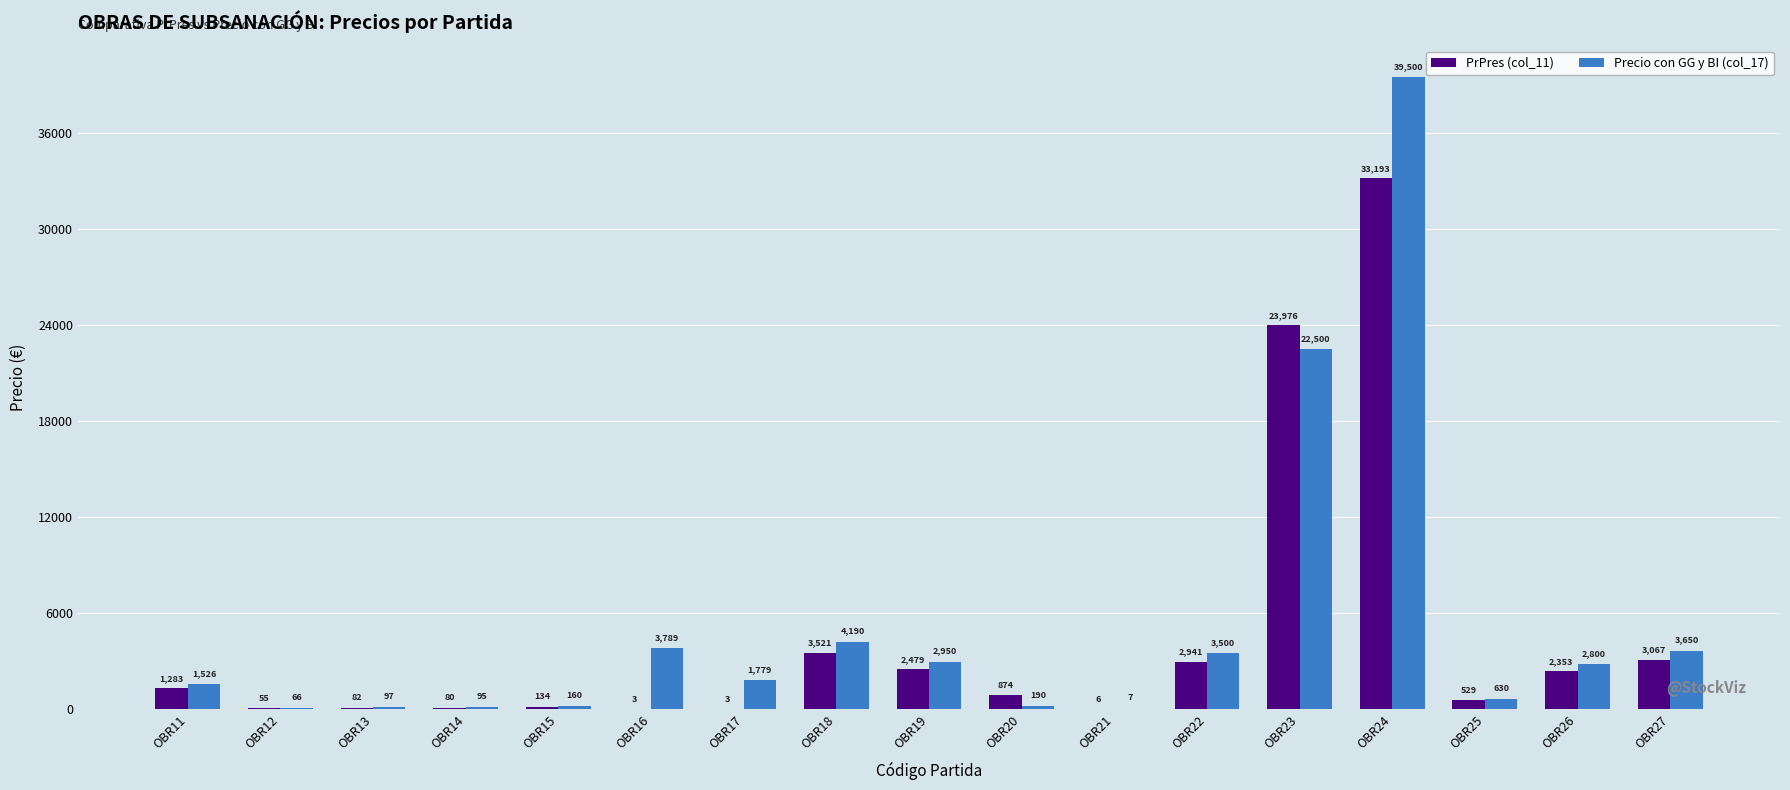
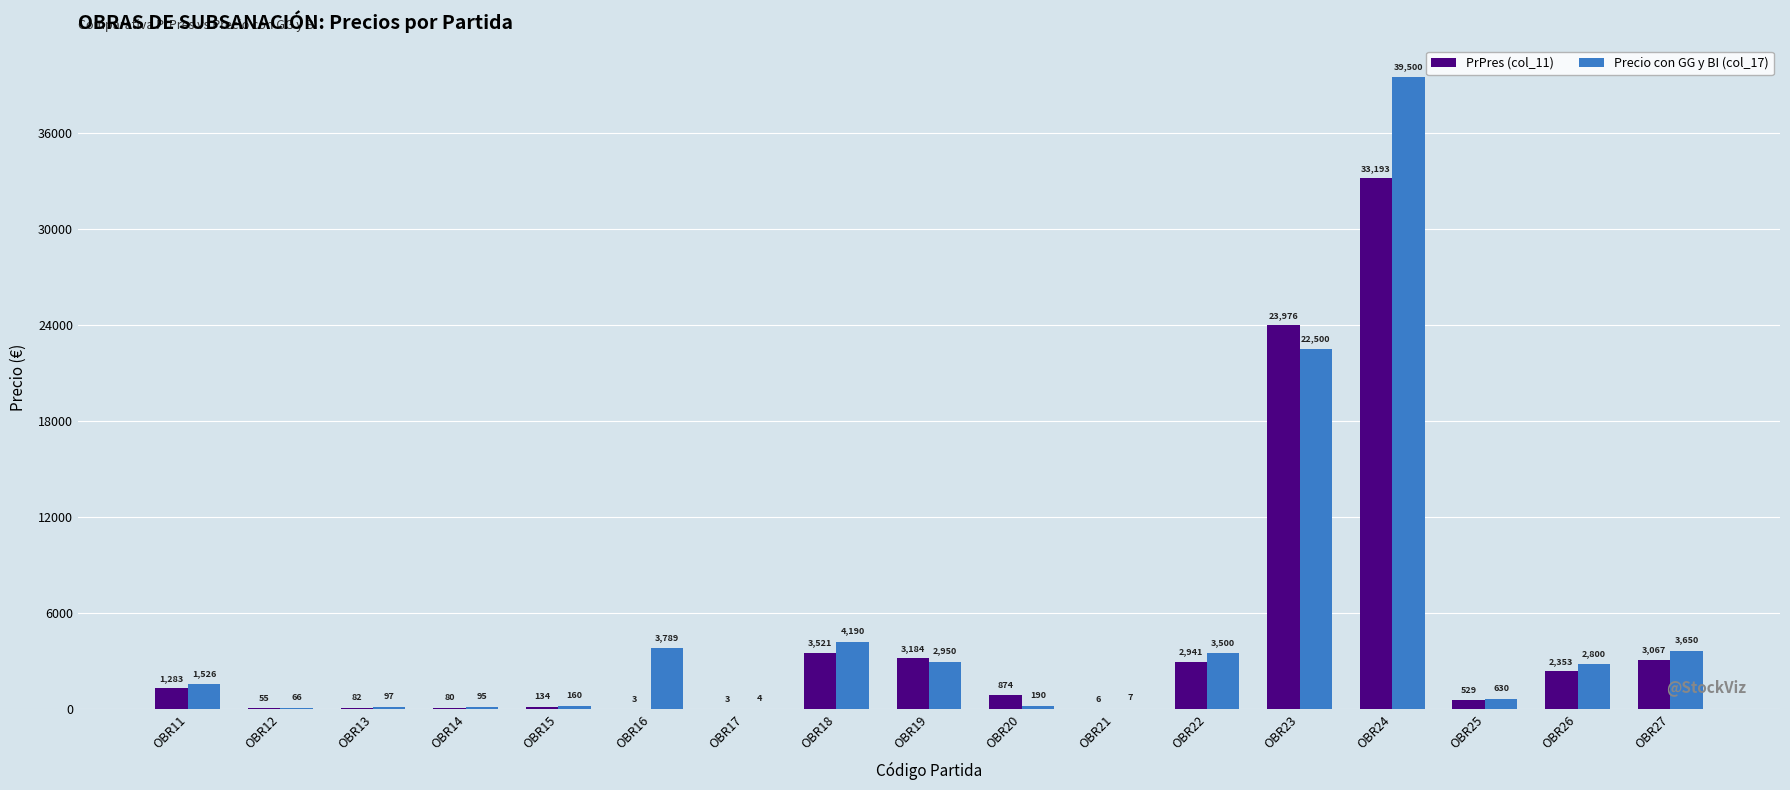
  {
    "PrPres (col_11)": {
      "OBR11": "1,283",
      "OBR12": "55",
      "OBR13": "82",
      "OBR14": "80",
      "OBR15": "134",
      "OBR16": "3",
      "OBR17": "3",
      "OBR18": "3,521",
-     "OBR19": "2,479",
+     "OBR19": "3,184",
      "OBR20": "874",
      "OBR21": "6",
      "OBR22": "2,941",
      "OBR23": "23,976",
      "OBR24": "33,193",
      "OBR25": "529",
      "OBR26": "2,353",
      "OBR27": "3,067"
    },
    "Precio con GG y BI (col_17)": {
      "OBR11": "1,526",
      "OBR12": "66",
      "OBR13": "97",
      "OBR14": "95",
      "OBR15": "160",
      "OBR16": "3,789",
-     "OBR17": "1,779",
+     "OBR17": "4",
      "OBR18": "4,190",
      "OBR19": "2,950",
      "OBR20": "190",
      "OBR21": "7",
      "OBR22": "3,500",
      "OBR23": "22,500",
      "OBR24": "39,500",
      "OBR25": "630",
      "OBR26": "2,800",
      "OBR27": "3,650"
    }
  }
